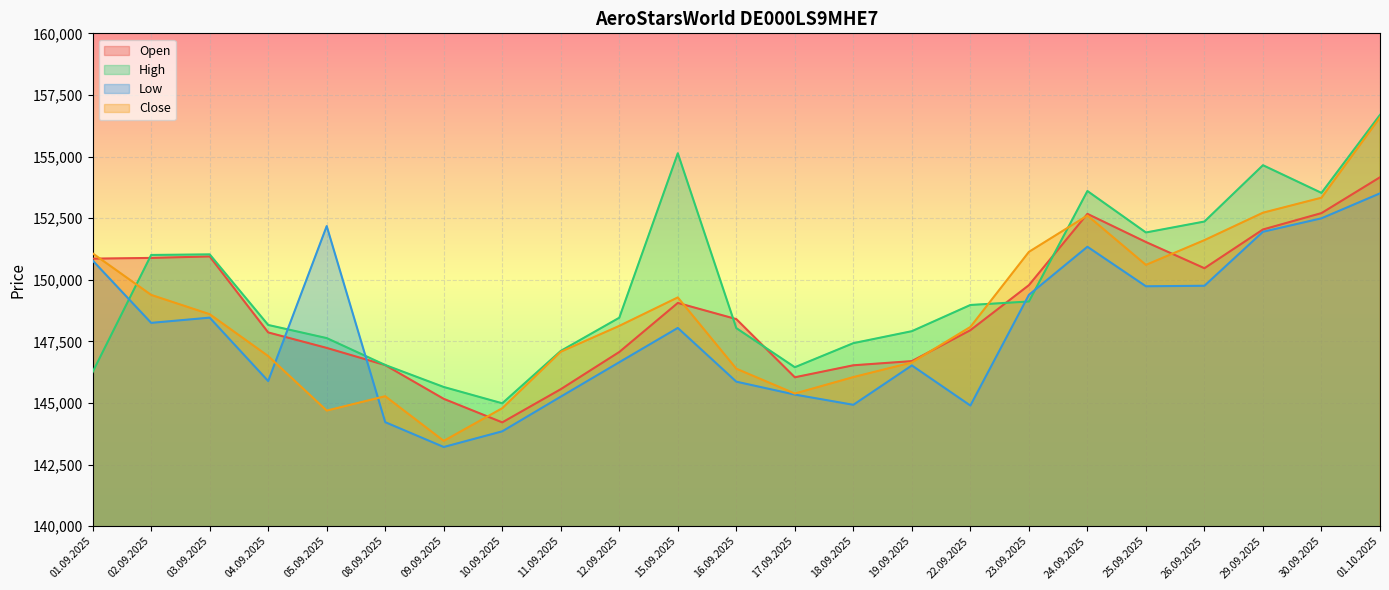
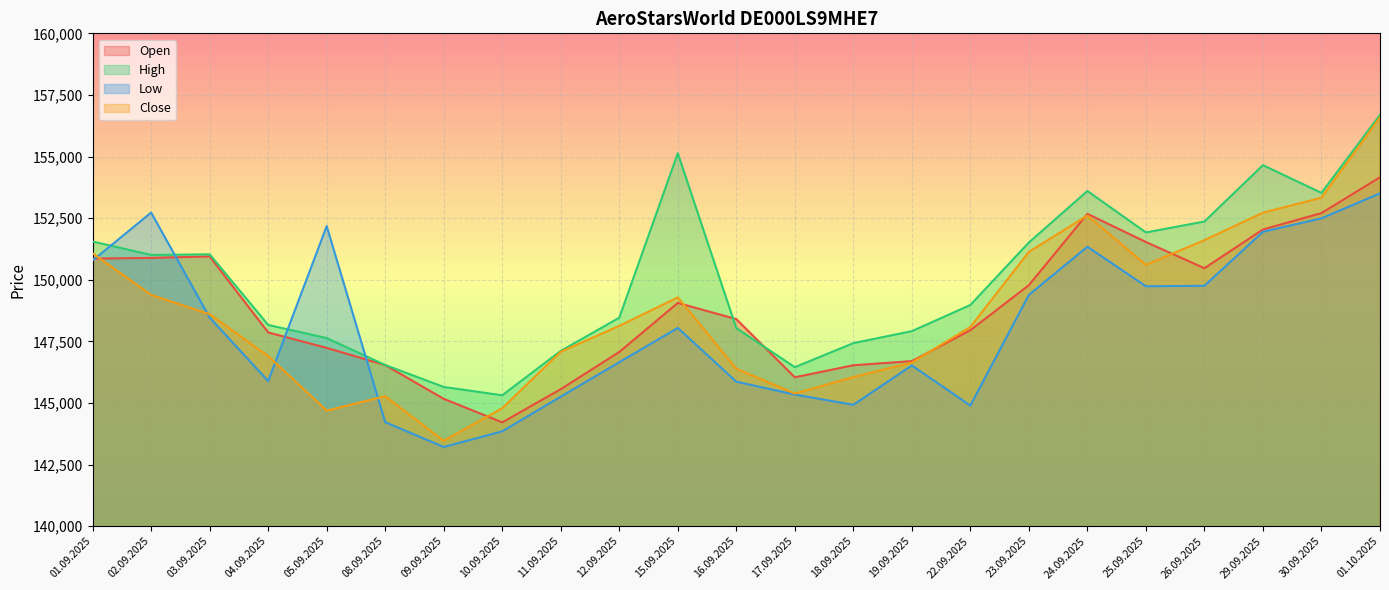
  {
    "High": {
-     "01.09.2025": "146,300",
+     "01.09.2025": "151,600",
      "02.09.2025": "151,000",
      "04.09.2025": "148,200",
      "05.09.2025": "147,600",
      "09.09.2025": "145,600",
-     "10.09.2025": "145,000",
+     "10.09.2025": "145,300",
      "12.09.2025": "148,500",
      "15.09.2025": "155,100",
      "16.09.2025": "148,000",
      "17.09.2025": "146,500",
      "18.09.2025": "147,400",
      "19.09.2025": "147,900",
      "22.09.2025": "149,000",
-     "23.09.2025": "149,100",
+     "23.09.2025": "151,500",
      "24.09.2025": "153,600",
      "25.09.2025": "151,900",
      "26.09.2025": "152,400",
      "29.09.2025": "154,600",
      "30.09.2025": "153,500"
    },
    "Low": {
-     "02.09.2025": "148,300",
+     "02.09.2025": "152,700",
      "03.09.2025": "148,500",
      "04.09.2025": "145,900",
      "05.09.2025": "152,200",
      "08.09.2025": "144,200",
      "09.09.2025": "143,200",
      "10.09.2025": "143,800",
      "11.09.2025": "145,300",
      "12.09.2025": "146,700",
      "15.09.2025": "148,000",
      "16.09.2025": "145,900",
      "18.09.2025": "144,900",
      "19.09.2025": "146,500",
      "22.09.2025": "144,900",
      "23.09.2025": "149,400",
      "24.09.2025": "151,300",
      "25.09.2025": "149,700",
      "26.09.2025": "149,800",
      "30.09.2025": "152,500",
      "01.10.2025": "153,500"
    }
  }
